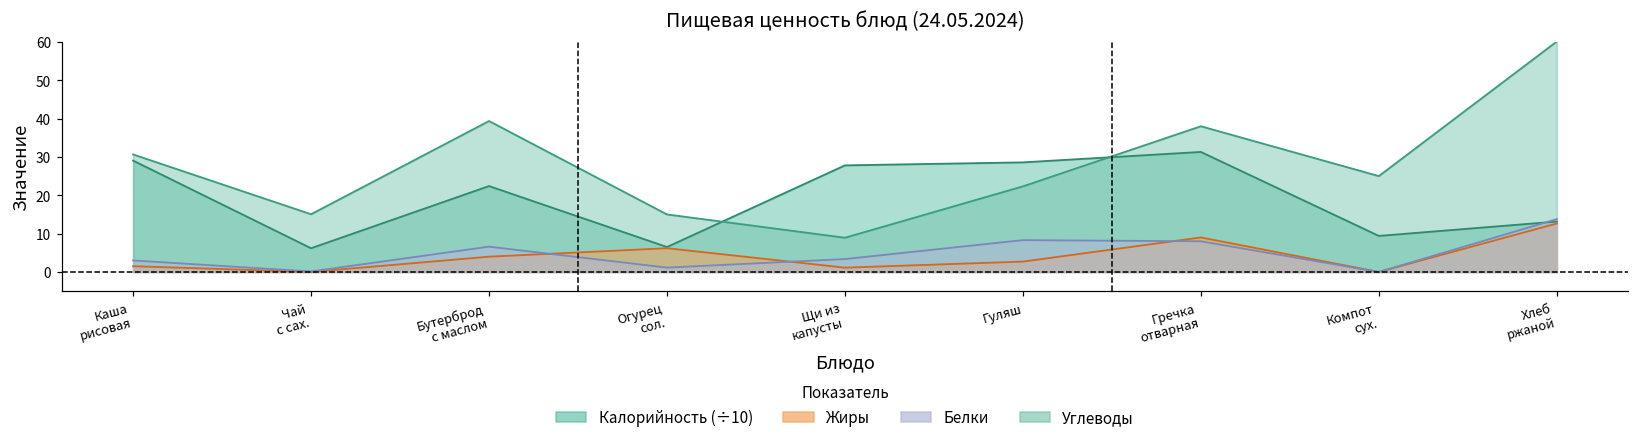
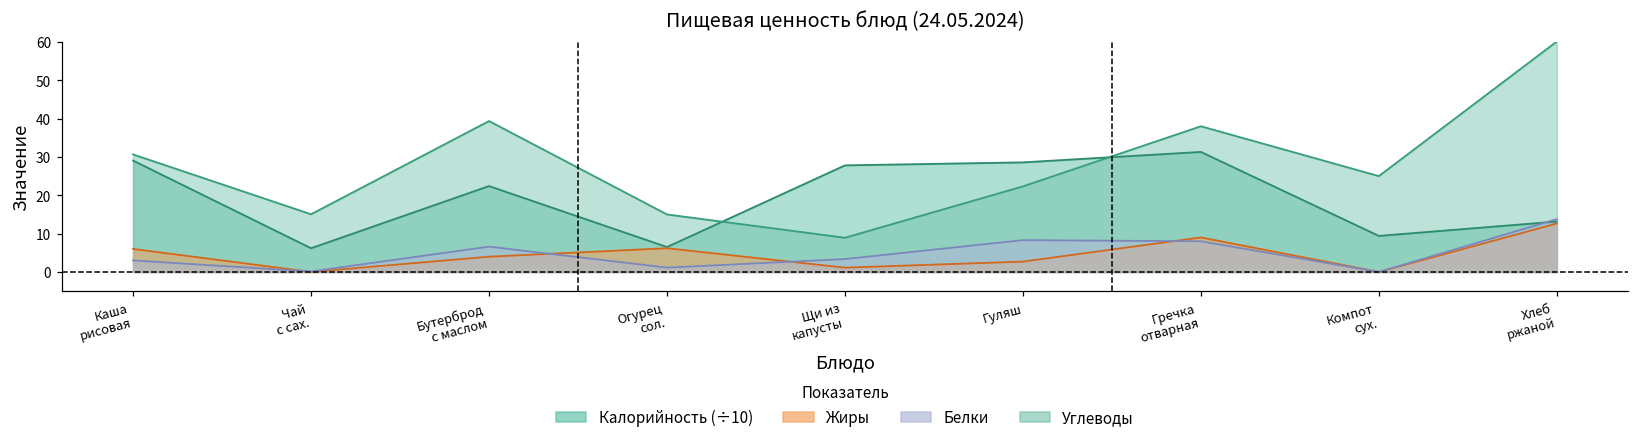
  {
    "Жиры": {
-     "Каша рисовая": 2,
+     "Каша рисовая": 6,
      "Бутерброд с маслом": 4,
      "Щи из капусты": 1,
      "Гуляш": 3,
      "Гречка отварная": 9
    }
  }
